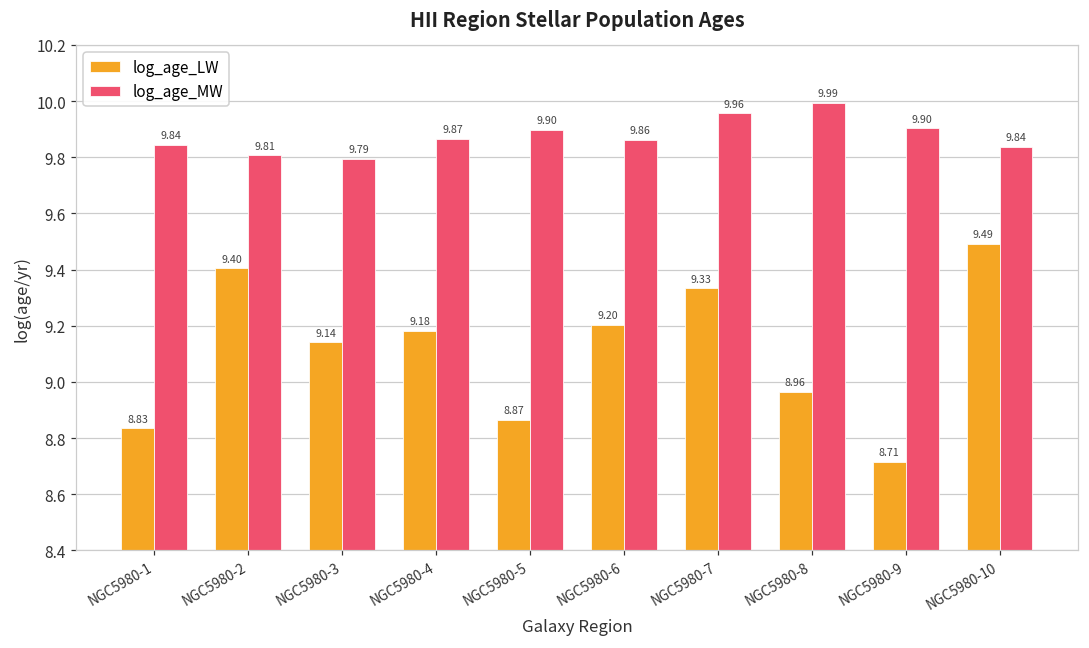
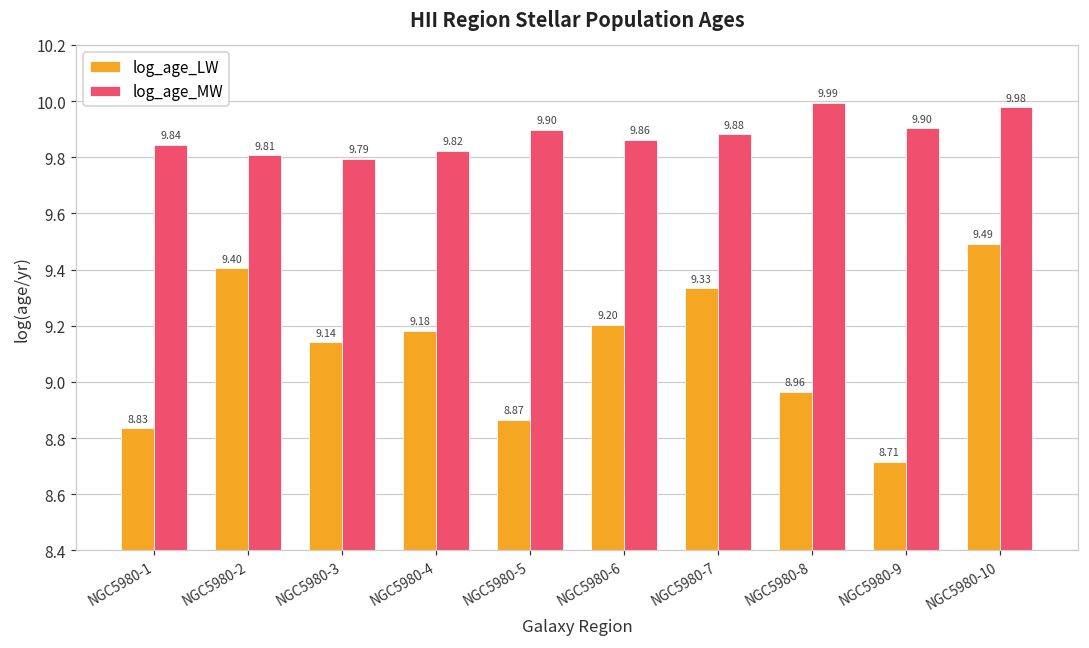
  {
    "log_age_LW": {
      "NGC5980-1": 8.83,
      "NGC5980-2": 9.40,
      "NGC5980-3": 9.14,
      "NGC5980-4": 9.18,
      "NGC5980-5": 8.87,
      "NGC5980-6": 9.20,
      "NGC5980-7": 9.33,
      "NGC5980-8": 8.96,
      "NGC5980-9": 8.71,
      "NGC5980-10": 9.49
    },
    "log_age_MW": {
      "NGC5980-1": 9.84,
      "NGC5980-2": 9.81,
      "NGC5980-3": 9.79,
-     "NGC5980-4": 9.87,
+     "NGC5980-4": 9.82,
      "NGC5980-5": 9.90,
      "NGC5980-6": 9.86,
-     "NGC5980-7": 9.96,
+     "NGC5980-7": 9.88,
      "NGC5980-8": 9.99,
      "NGC5980-9": 9.90,
-     "NGC5980-10": 9.84
+     "NGC5980-10": 9.98
    }
  }
